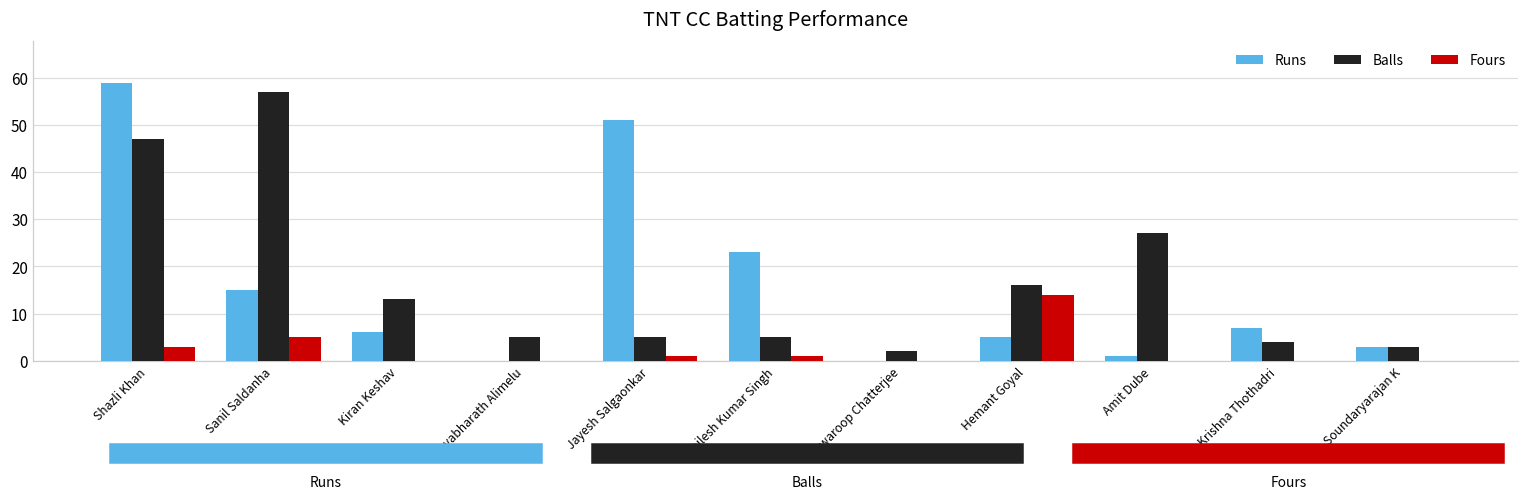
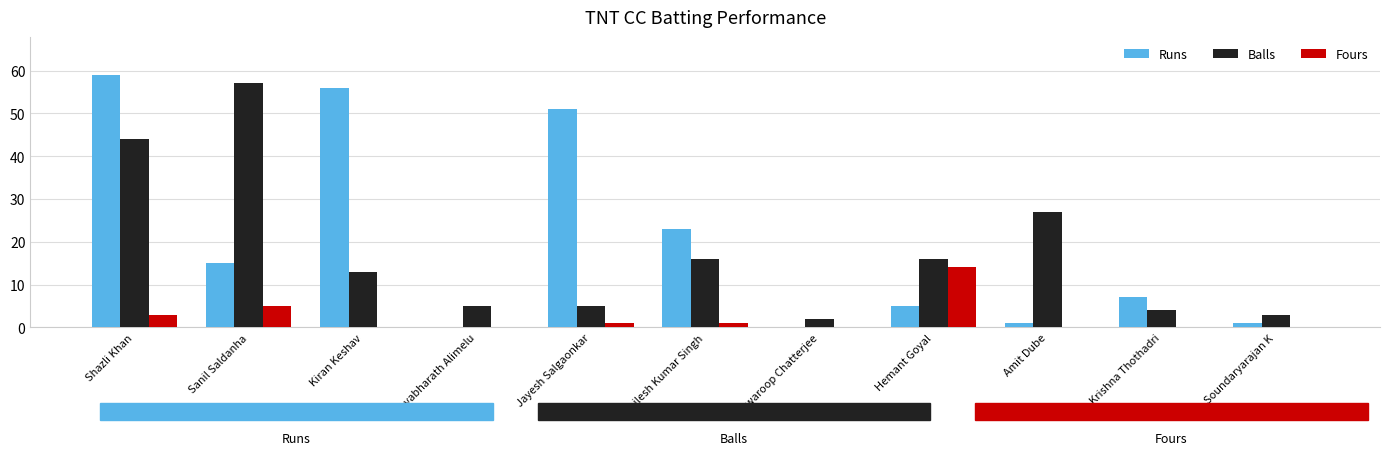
  {
    "Runs": {
      "Shazli Khan": 59,
      "Sanil Saldanha": 15,
-     "Kiran Keshav": 6,
+     "Kiran Keshav": 56,
      "Navabharath Alimelu": 0,
      "Jayesh Salgaonkar": 51,
      "Shailesh Kumar Singh": 23,
      "Biswaroop Chatterjee": 0,
      "Hemant Goyal": 5,
      "Amit Dube": 1,
      "Krishna Thothadri": 7,
-     "Soundaryarajan K": 3
+     "Soundaryarajan K": 1
    },
    "Balls": {
-     "Shazli Khan": 47,
+     "Shazli Khan": 44,
      "Sanil Saldanha": 57,
      "Kiran Keshav": 13,
      "Navabharath Alimelu": 5,
      "Jayesh Salgaonkar": 5,
-     "Shailesh Kumar Singh": 5,
+     "Shailesh Kumar Singh": 16,
      "Biswaroop Chatterjee": 2,
      "Hemant Goyal": 16,
      "Amit Dube": 27,
      "Krishna Thothadri": 4,
      "Soundaryarajan K": 3
    },
    "Fours": {
      "Shazli Khan": 3,
      "Sanil Saldanha": 5,
      "Kiran Keshav": 0,
      "Navabharath Alimelu": 0,
      "Jayesh Salgaonkar": 1,
      "Shailesh Kumar Singh": 1,
      "Biswaroop Chatterjee": 0,
      "Hemant Goyal": 14,
      "Amit Dube": 0,
      "Krishna Thothadri": 0,
      "Soundaryarajan K": 0
    }
  }
